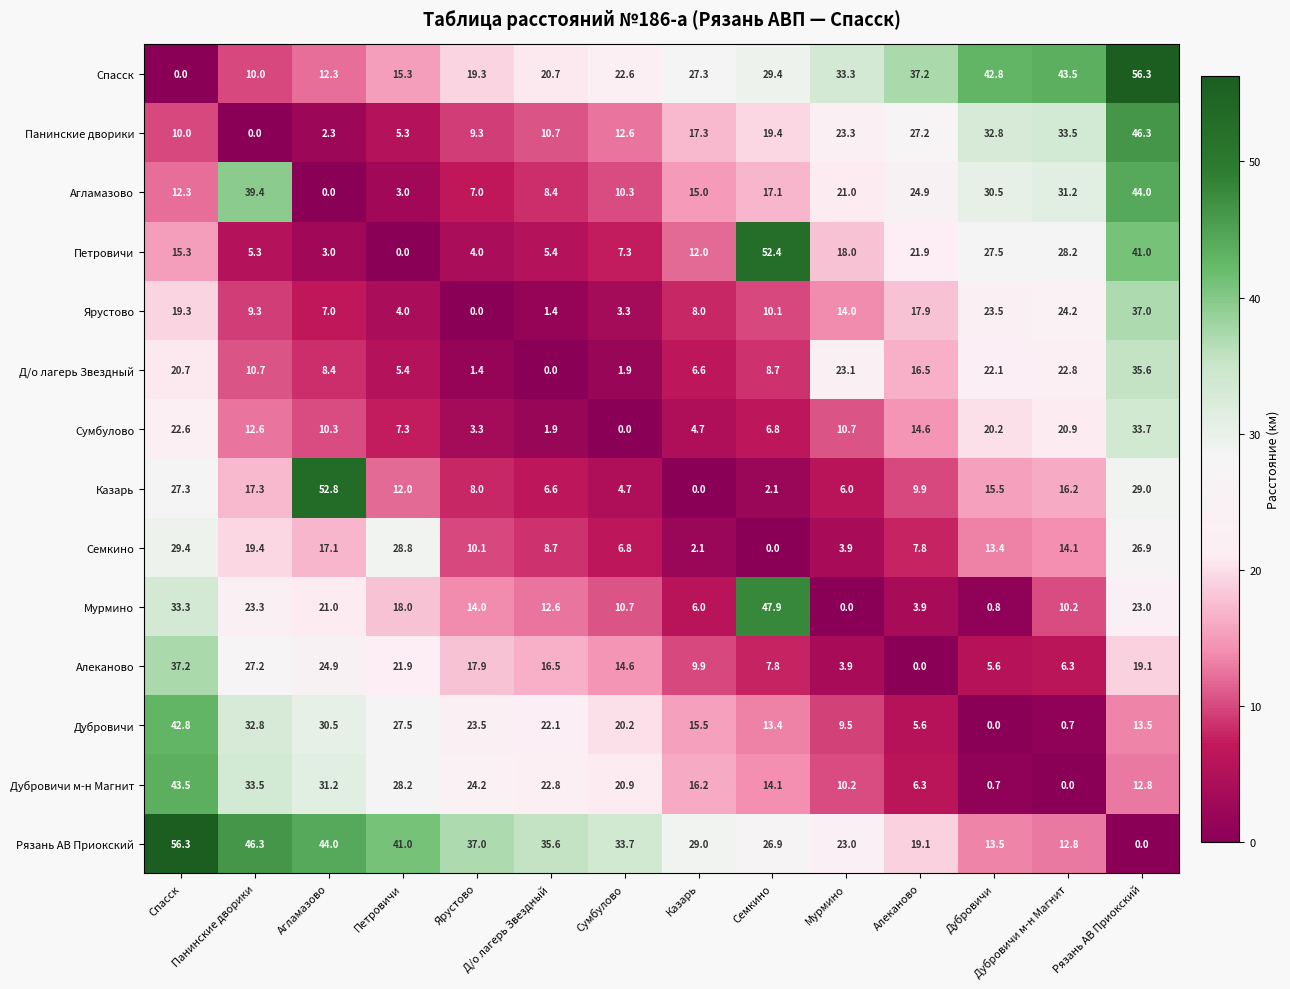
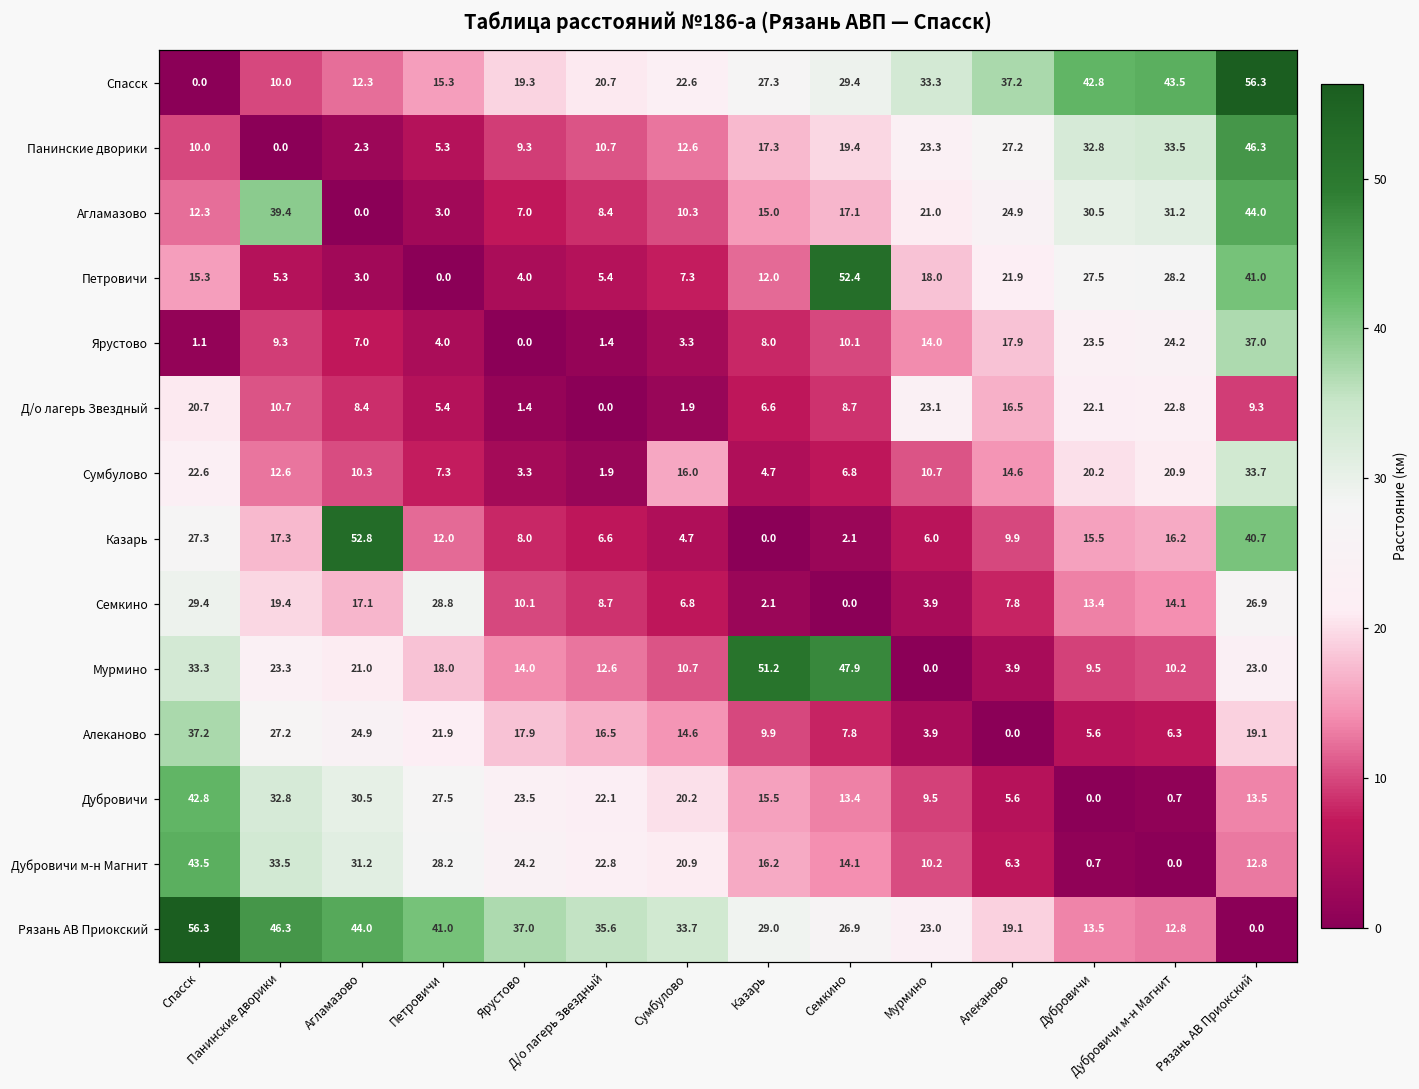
  {
    "Спасск": {
      "Спасск": 0.0,
      "Панинские дворики": 10.0,
      "Агламазово": 12.3,
      "Петровичи": 15.3,
      "Ярустово": 19.3,
      "Д/о лагерь Звездный": 20.7,
      "Сумбулово": 22.6,
      "Казарь": 27.3,
      "Семкино": 29.4,
      "Мурмино": 33.3,
      "Алеканово": 37.2,
      "Дубровичи": 42.8,
      "Дубровичи м-н Магнит": 43.5,
      "Рязань АВ Приокский": 56.3
    },
    "Панинские дворики": {
      "Спасск": 10.0,
      "Панинские дворики": 0.0,
      "Агламазово": 2.3,
      "Петровичи": 5.3,
      "Ярустово": 9.3,
      "Д/о лагерь Звездный": 10.7,
      "Сумбулово": 12.6,
      "Казарь": 17.3,
      "Семкино": 19.4,
      "Мурмино": 23.3,
      "Алеканово": 27.2,
      "Дубровичи": 32.8,
      "Дубровичи м-н Магнит": 33.5,
      "Рязань АВ Приокский": 46.3
    },
    "Агламазово": {
      "Спасск": 12.3,
      "Панинские дворики": 39.4,
      "Агламазово": 0.0,
      "Петровичи": 3.0,
      "Ярустово": 7.0,
      "Д/о лагерь Звездный": 8.4,
      "Сумбулово": 10.3,
      "Казарь": 15.0,
      "Семкино": 17.1,
      "Мурмино": 21.0,
      "Алеканово": 24.9,
      "Дубровичи": 30.5,
      "Дубровичи м-н Магнит": 31.2,
      "Рязань АВ Приокский": 44.0
    },
    "Петровичи": {
      "Спасск": 15.3,
      "Панинские дворики": 5.3,
      "Агламазово": 3.0,
      "Петровичи": 0.0,
      "Ярустово": 4.0,
      "Д/о лагерь Звездный": 5.4,
      "Сумбулово": 7.3,
      "Казарь": 12.0,
      "Семкино": 52.4,
      "Мурмино": 18.0,
      "Алеканово": 21.9,
      "Дубровичи": 27.5,
      "Дубровичи м-н Магнит": 28.2,
      "Рязань АВ Приокский": 41.0
    },
    "Ярустово": {
-     "Спасск": 19.3,
+     "Спасск": 1.1,
      "Панинские дворики": 9.3,
      "Агламазово": 7.0,
      "Петровичи": 4.0,
      "Ярустово": 0.0,
      "Д/о лагерь Звездный": 1.4,
      "Сумбулово": 3.3,
      "Казарь": 8.0,
      "Семкино": 10.1,
      "Мурмино": 14.0,
      "Алеканово": 17.9,
      "Дубровичи": 23.5,
      "Дубровичи м-н Магнит": 24.2,
      "Рязань АВ Приокский": 37.0
    },
    "Д/о лагерь Звездный": {
      "Спасск": 20.7,
      "Панинские дворики": 10.7,
      "Агламазово": 8.4,
      "Петровичи": 5.4,
      "Ярустово": 1.4,
      "Д/о лагерь Звездный": 0.0,
      "Сумбулово": 1.9,
      "Казарь": 6.6,
      "Семкино": 8.7,
      "Мурмино": 23.1,
      "Алеканово": 16.5,
      "Дубровичи": 22.1,
      "Дубровичи м-н Магнит": 22.8,
-     "Рязань АВ Приокский": 35.6
+     "Рязань АВ Приокский": 9.3
    },
    "Сумбулово": {
      "Спасск": 22.6,
      "Панинские дворики": 12.6,
      "Агламазово": 10.3,
      "Петровичи": 7.3,
      "Ярустово": 3.3,
      "Д/о лагерь Звездный": 1.9,
-     "Сумбулово": 0.0,
+     "Сумбулово": 16.0,
      "Казарь": 4.7,
      "Семкино": 6.8,
      "Мурмино": 10.7,
      "Алеканово": 14.6,
      "Дубровичи": 20.2,
      "Дубровичи м-н Магнит": 20.9,
      "Рязань АВ Приокский": 33.7
    },
    "Казарь": {
      "Спасск": 27.3,
      "Панинские дворики": 17.3,
      "Агламазово": 52.8,
      "Петровичи": 12.0,
      "Ярустово": 8.0,
      "Д/о лагерь Звездный": 6.6,
      "Сумбулово": 4.7,
      "Казарь": 0.0,
      "Семкино": 2.1,
      "Мурмино": 6.0,
      "Алеканово": 9.9,
      "Дубровичи": 15.5,
      "Дубровичи м-н Магнит": 16.2,
-     "Рязань АВ Приокский": 29.0
+     "Рязань АВ Приокский": 40.7
    },
    "Семкино": {
      "Спасск": 29.4,
      "Панинские дворики": 19.4,
      "Агламазово": 17.1,
      "Петровичи": 28.8,
      "Ярустово": 10.1,
      "Д/о лагерь Звездный": 8.7,
      "Сумбулово": 6.8,
      "Казарь": 2.1,
      "Семкино": 0.0,
      "Мурмино": 3.9,
      "Алеканово": 7.8,
      "Дубровичи": 13.4,
      "Дубровичи м-н Магнит": 14.1,
      "Рязань АВ Приокский": 26.9
    },
    "Мурмино": {
      "Спасск": 33.3,
      "Панинские дворики": 23.3,
      "Агламазово": 21.0,
      "Петровичи": 18.0,
      "Ярустово": 14.0,
      "Д/о лагерь Звездный": 12.6,
      "Сумбулово": 10.7,
-     "Казарь": 6.0,
+     "Казарь": 51.2,
      "Семкино": 47.9,
      "Мурмино": 0.0,
      "Алеканово": 3.9,
-     "Дубровичи": 0.8,
+     "Дубровичи": 9.5,
      "Дубровичи м-н Магнит": 10.2,
      "Рязань АВ Приокский": 23.0
    },
    "Алеканово": {
      "Спасск": 37.2,
      "Панинские дворики": 27.2,
      "Агламазово": 24.9,
      "Петровичи": 21.9,
      "Ярустово": 17.9,
      "Д/о лагерь Звездный": 16.5,
      "Сумбулово": 14.6,
      "Казарь": 9.9,
      "Семкино": 7.8,
      "Мурмино": 3.9,
      "Алеканово": 0.0,
      "Дубровичи": 5.6,
      "Дубровичи м-н Магнит": 6.3,
      "Рязань АВ Приокский": 19.1
    },
    "Дубровичи": {
      "Спасск": 42.8,
      "Панинские дворики": 32.8,
      "Агламазово": 30.5,
      "Петровичи": 27.5,
      "Ярустово": 23.5,
      "Д/о лагерь Звездный": 22.1,
      "Сумбулово": 20.2,
      "Казарь": 15.5,
      "Семкино": 13.4,
      "Мурмино": 9.5,
      "Алеканово": 5.6,
      "Дубровичи": 0.0,
      "Дубровичи м-н Магнит": 0.7,
      "Рязань АВ Приокский": 13.5
    },
    "Дубровичи м-н Магнит": {
      "Спасск": 43.5,
      "Панинские дворики": 33.5,
      "Агламазово": 31.2,
      "Петровичи": 28.2,
      "Ярустово": 24.2,
      "Д/о лагерь Звездный": 22.8,
      "Сумбулово": 20.9,
      "Казарь": 16.2,
      "Семкино": 14.1,
      "Мурмино": 10.2,
      "Алеканово": 6.3,
      "Дубровичи": 0.7,
      "Дубровичи м-н Магнит": 0.0,
      "Рязань АВ Приокский": 12.8
    },
    "Рязань АВ Приокский": {
      "Спасск": 56.3,
      "Панинские дворики": 46.3,
      "Агламазово": 44.0,
      "Петровичи": 41.0,
      "Ярустово": 37.0,
      "Д/о лагерь Звездный": 35.6,
      "Сумбулово": 33.7,
      "Казарь": 29.0,
      "Семкино": 26.9,
      "Мурмино": 23.0,
      "Алеканово": 19.1,
      "Дубровичи": 13.5,
      "Дубровичи м-н Магнит": 12.8,
      "Рязань АВ Приокский": 0.0
    }
  }
